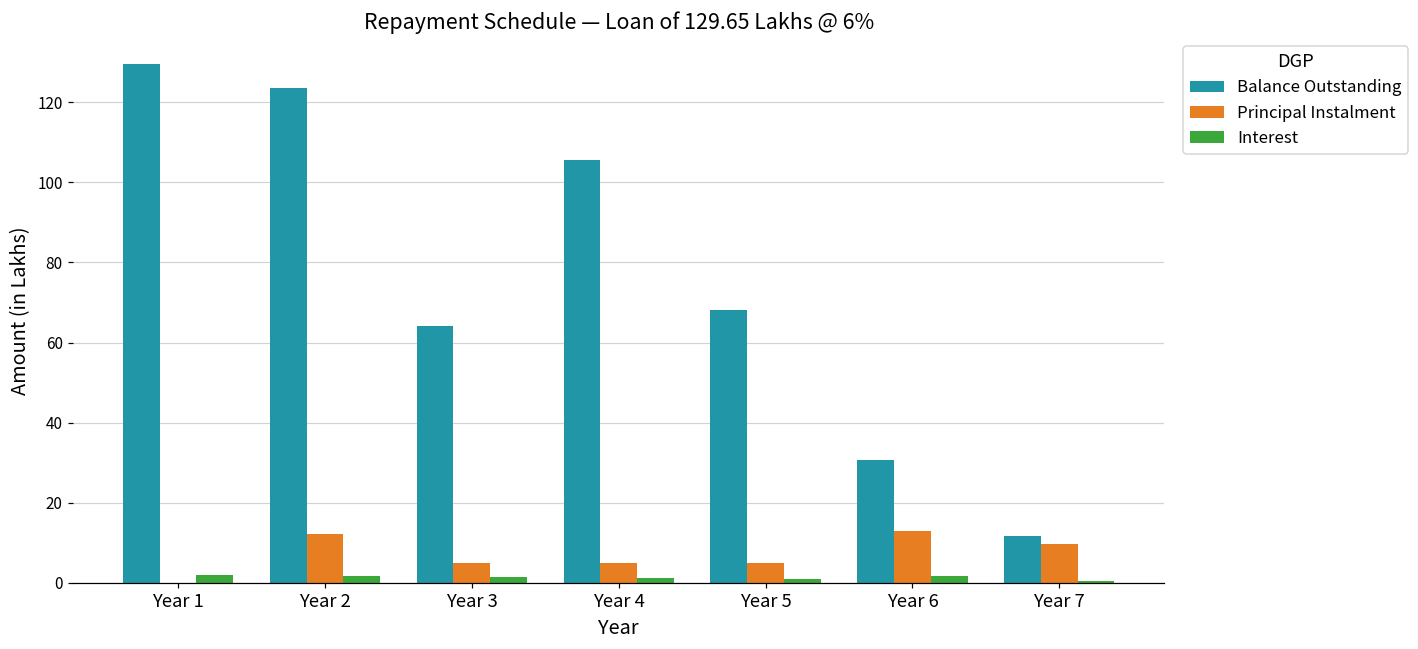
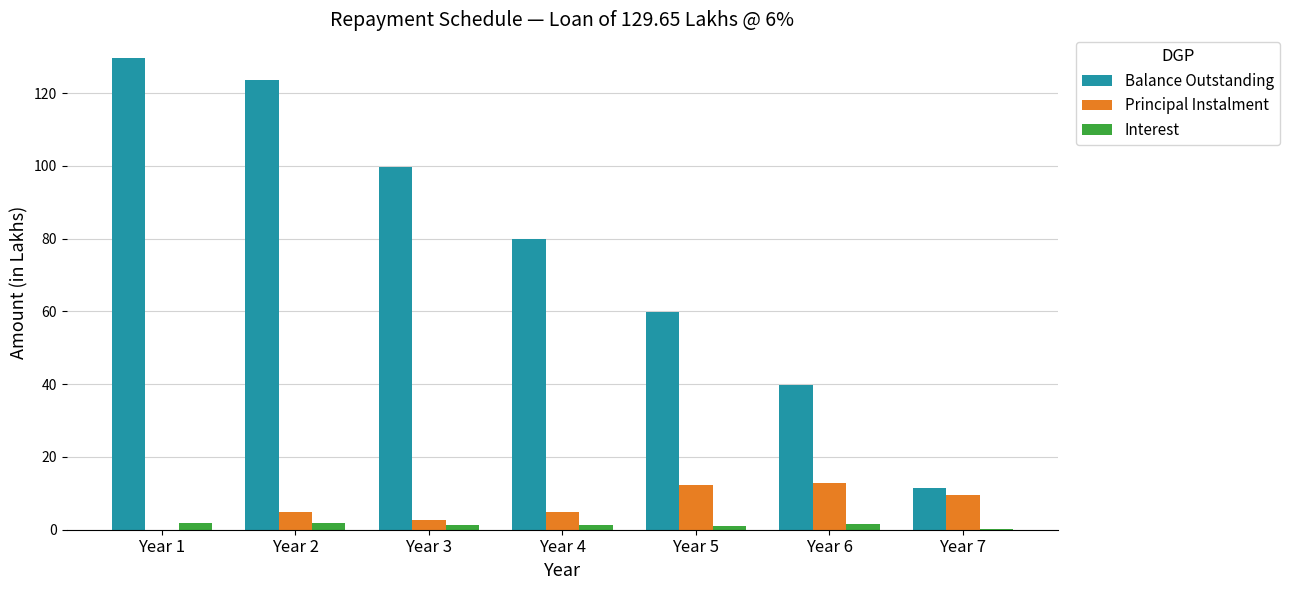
  {
    "Balance Outstanding": {
      "Year 1": 130,
      "Year 2": 124,
-     "Year 3": 64,
-     "Year 4": 106,
-     "Year 5": 68,
-     "Year 6": 31,
+     "Year 3": 100,
+     "Year 4": 80,
+     "Year 5": 60,
+     "Year 6": 40,
      "Year 7": 12
    },
    "Principal Instalment": {
      "Year 1": 0,
-     "Year 2": 12,
-     "Year 3": 5,
+     "Year 2": 5,
+     "Year 3": 3,
      "Year 4": 5,
-     "Year 5": 5,
+     "Year 5": 12,
      "Year 6": 13,
      "Year 7": 10
    },
    "Interest": {
      "Year 1": 2,
      "Year 2": 2,
      "Year 3": 1,
      "Year 4": 1,
      "Year 5": 1,
      "Year 6": 2
    }
  }
